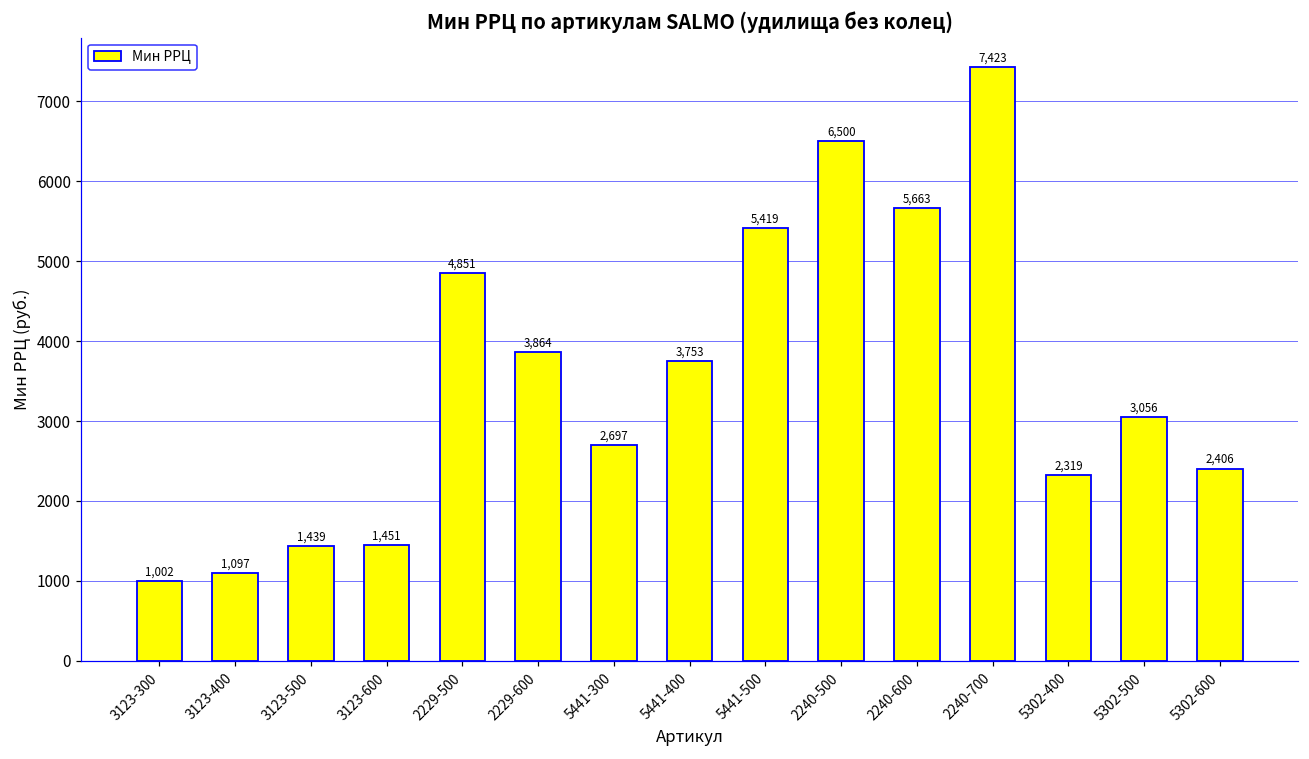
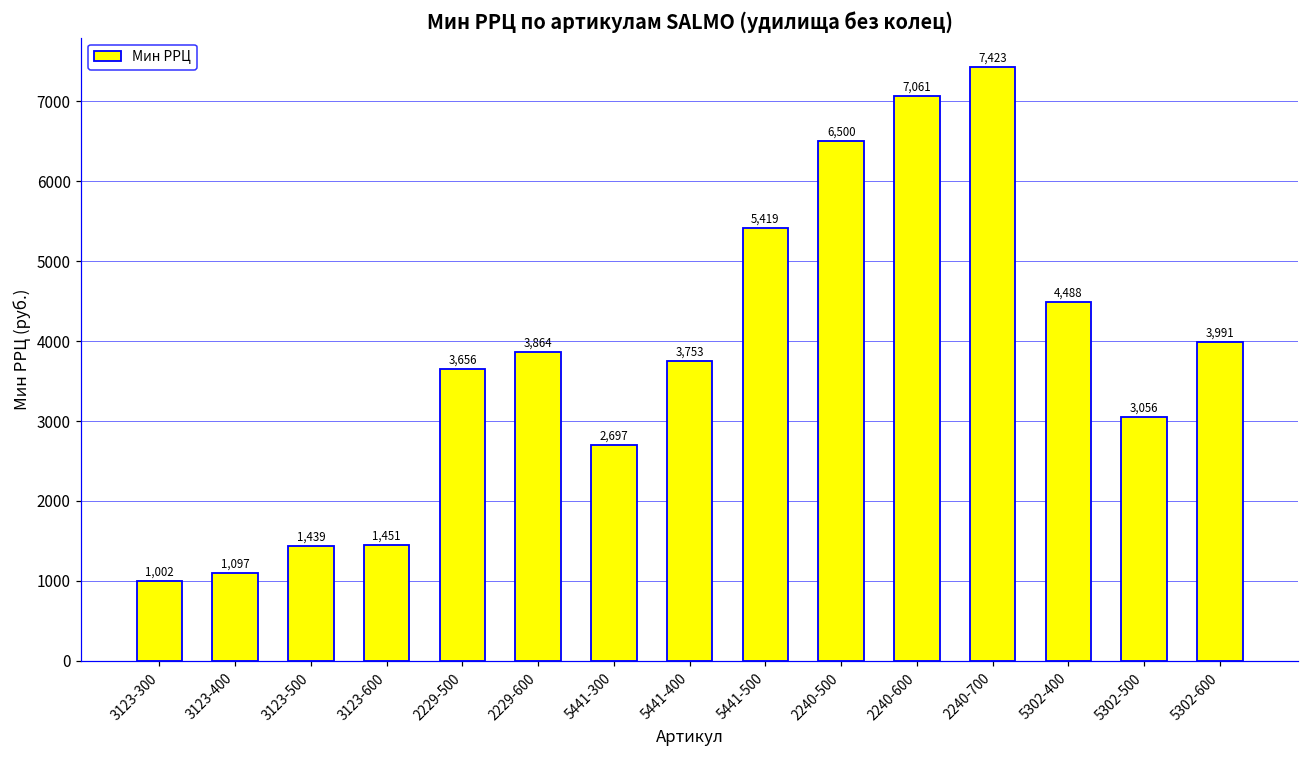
  {
    "3123-300": "1,002",
    "3123-400": "1,097",
    "3123-500": "1,439",
    "3123-600": "1,451",
-   "2229-500": "4,851",
+   "2229-500": "3,656",
    "2229-600": "3,864",
    "5441-300": "2,697",
    "5441-400": "3,753",
    "5441-500": "5,419",
    "2240-500": "6,500",
-   "2240-600": "5,663",
+   "2240-600": "7,061",
    "2240-700": "7,423",
-   "5302-400": "2,319",
+   "5302-400": "4,488",
    "5302-500": "3,056",
-   "5302-600": "2,406"
+   "5302-600": "3,991"
  }
